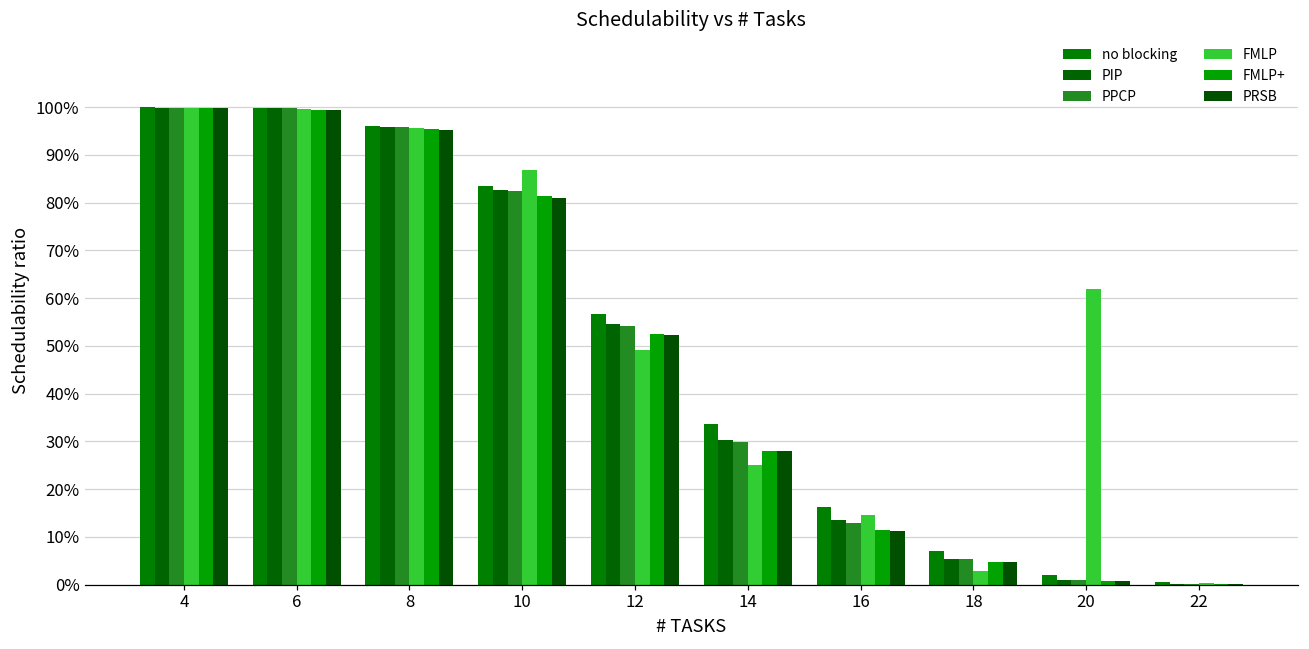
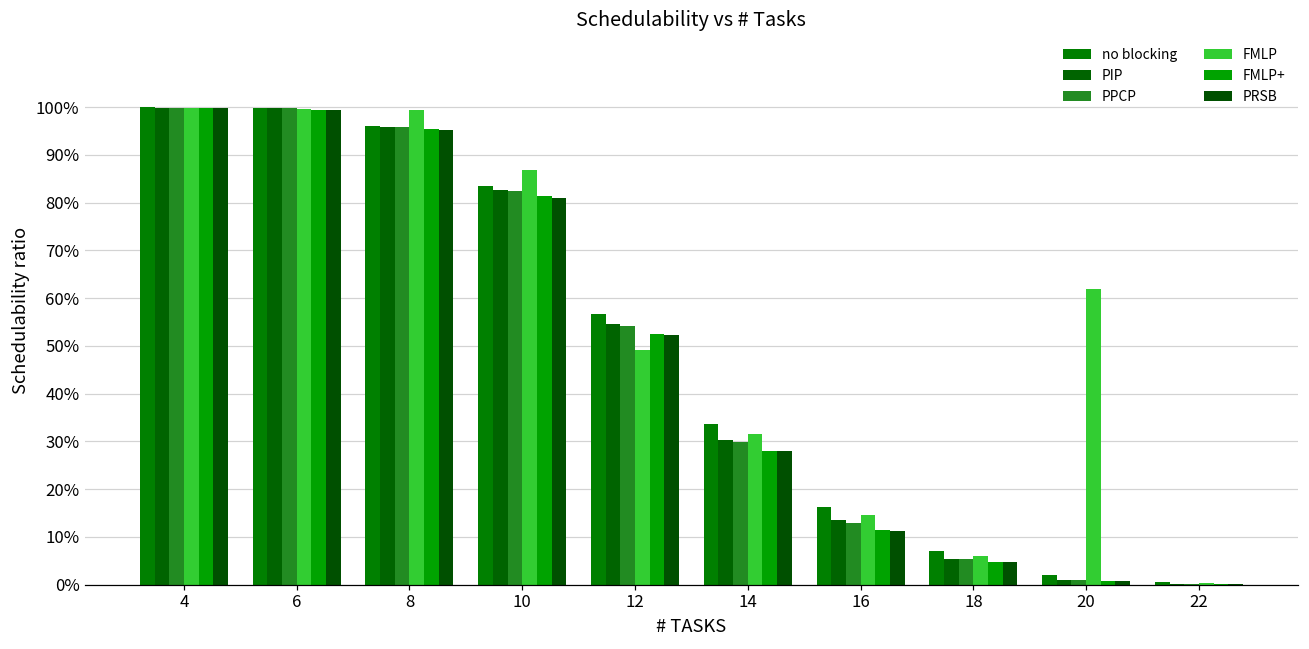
  {
    "FMLP": {
      "4": "100%",
      "6": "100%",
-     "8": "96%",
+     "8": "99%",
      "10": "87%",
      "12": "49%",
-     "14": "25%",
+     "14": "32%",
      "16": "15%",
-     "18": "3%",
+     "18": "6%",
      "20": "62%"
    }
  }
